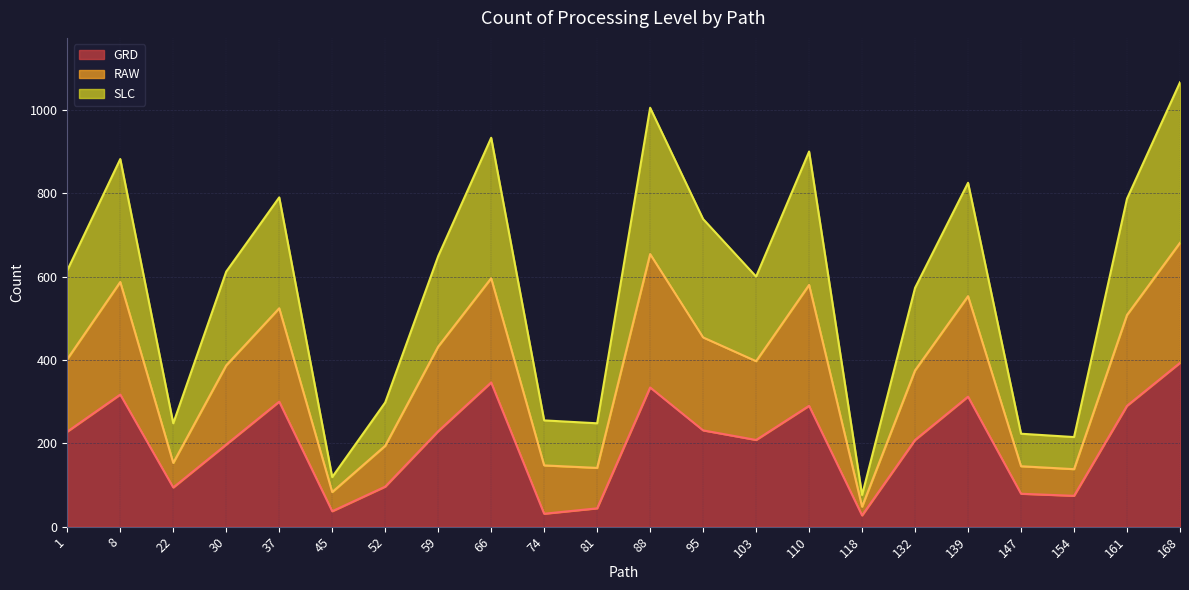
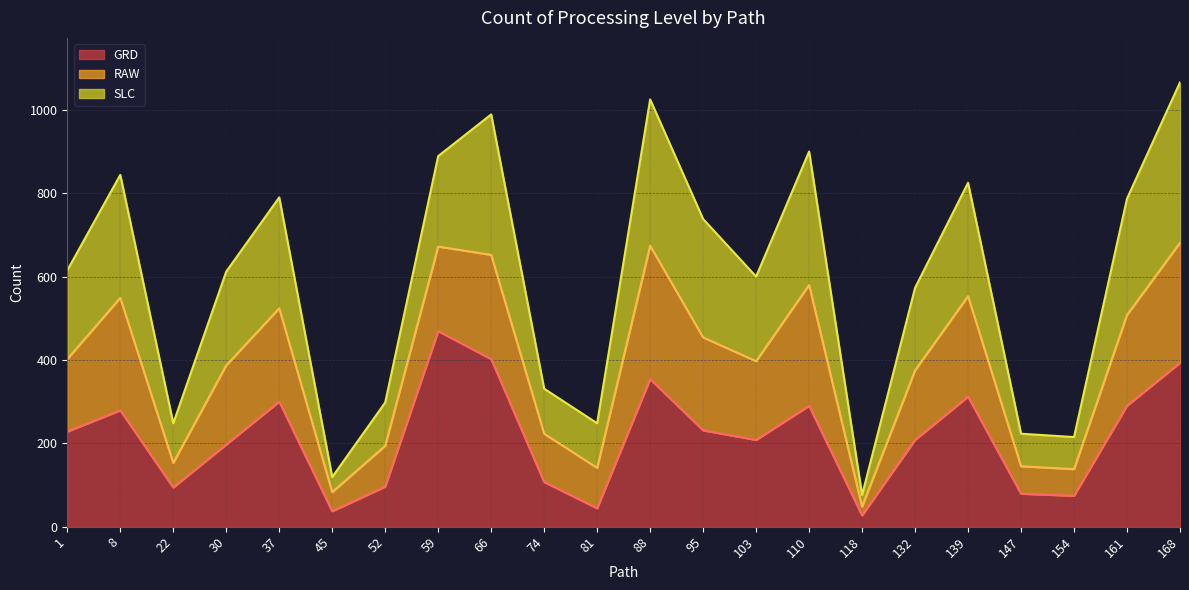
  {
    "GRD": {
      "1": 230,
-     "8": 320,
+     "8": 280,
      "22": 90,
      "30": 200,
      "37": 300,
      "45": 40,
      "52": 100,
-     "59": 230,
-     "66": 350,
-     "74": 30,
+     "59": 470,
+     "66": 400,
+     "74": 110,
      "81": 40,
-     "88": 330,
+     "88": 350,
      "95": 230,
      "103": 210,
      "110": 290,
      "118": 30,
      "132": 210,
      "139": 310,
      "147": 80,
      "154": 70,
      "161": 290,
      "168": 390
    }
  }
